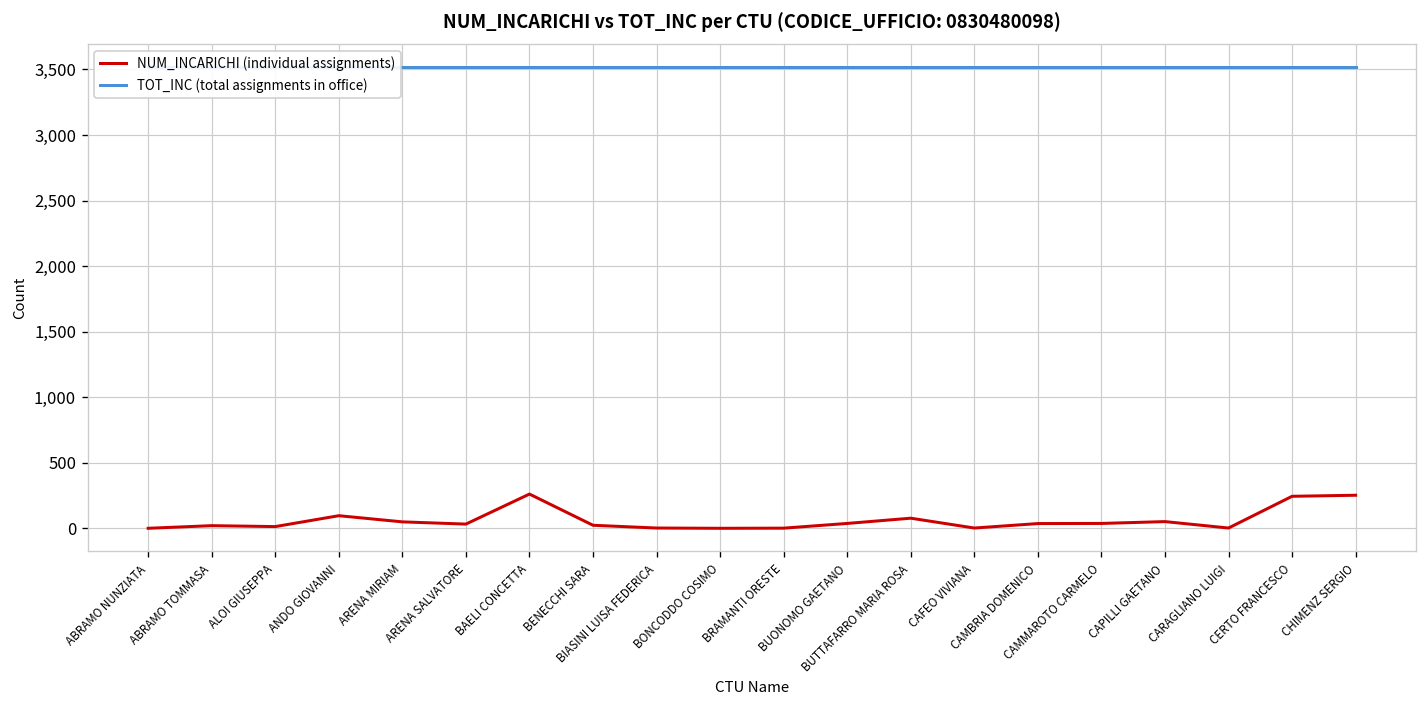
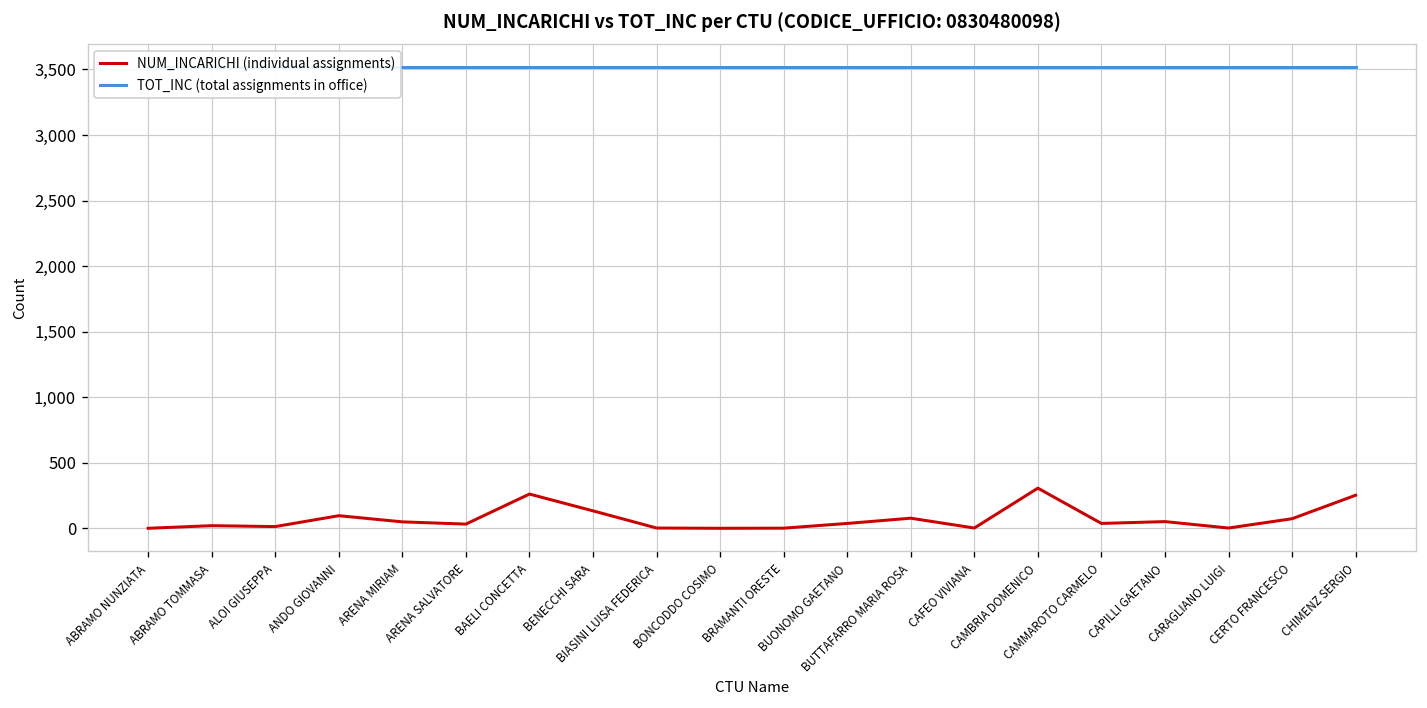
  {
    "NUM_INCARICHI (individual assignments)": {
      "ABRAMO NUNZIATA": "0",
      "ABRAMO TOMMASA": "20",
      "ALOI GIUSEPPA": "10",
      "ANDO GIOVANNI": "100",
      "ARENA MIRIAM": "50",
      "ARENA SALVATORE": "30",
      "BAELI CONCETTA": "260",
-     "BENECCHI SARA": "20",
+     "BENECCHI SARA": "130",
      "BIASINI LUISA FEDERICA": "0",
      "BONCODDO COSIMO": "0",
      "BRAMANTI ORESTE": "0",
      "BUONOMO GAETANO": "40",
      "BUTTAFARRO MARIA ROSA": "80",
      "CAFEO VIVIANA": "0",
-     "CAMBRIA DOMENICO": "40",
+     "CAMBRIA DOMENICO": "310",
      "CAMMAROTO CARMELO": "40",
      "CAPILLI GAETANO": "50",
      "CARAGLIANO LUIGI": "0",
-     "CERTO FRANCESCO": "250",
+     "CERTO FRANCESCO": "70",
      "CHIMENZ SERGIO": "250"
    },
    "TOT_INC (total assignments in office)": {
      "ARENA MIRIAM": "3,520",
      "ARENA SALVATORE": "3,520",
      "BAELI CONCETTA": "3,520",
      "BENECCHI SARA": "3,520",
      "BIASINI LUISA FEDERICA": "3,520",
      "BONCODDO COSIMO": "3,520",
      "BRAMANTI ORESTE": "3,520",
      "BUONOMO GAETANO": "3,520",
      "BUTTAFARRO MARIA ROSA": "3,520",
      "CAFEO VIVIANA": "3,520",
      "CAMBRIA DOMENICO": "3,520",
      "CAMMAROTO CARMELO": "3,520",
      "CAPILLI GAETANO": "3,520",
      "CARAGLIANO LUIGI": "3,520",
      "CERTO FRANCESCO": "3,520",
      "CHIMENZ SERGIO": "3,520"
    }
  }
